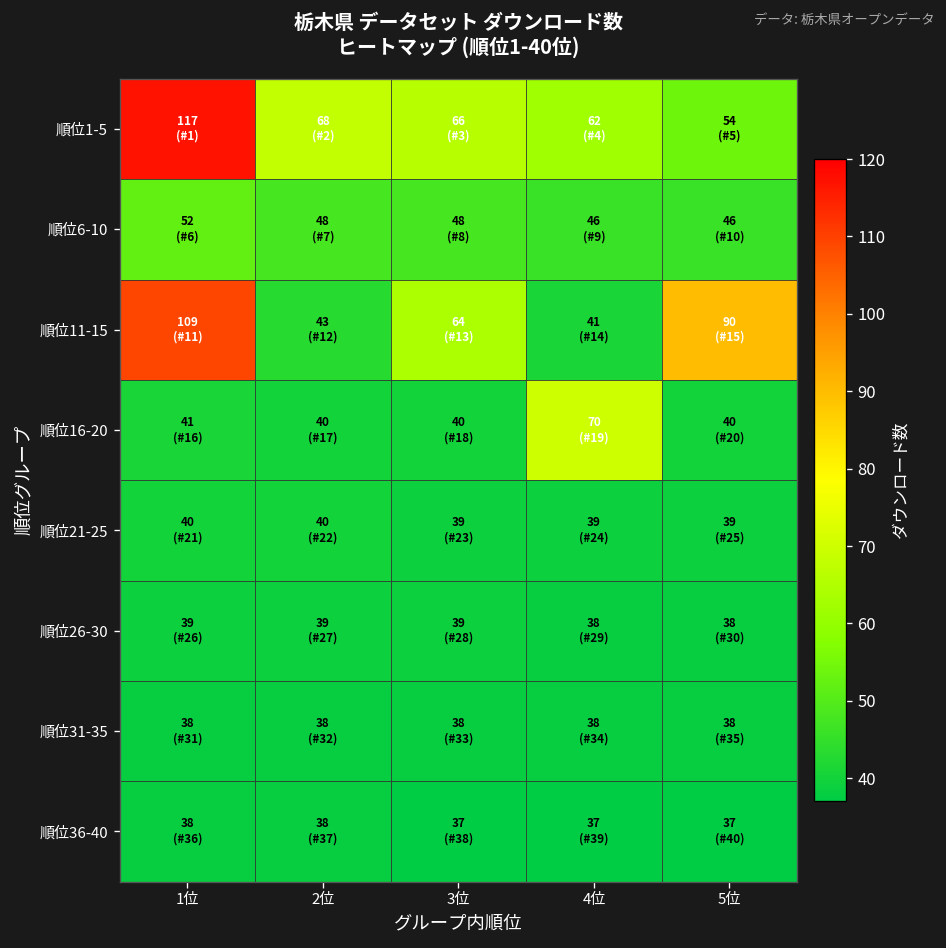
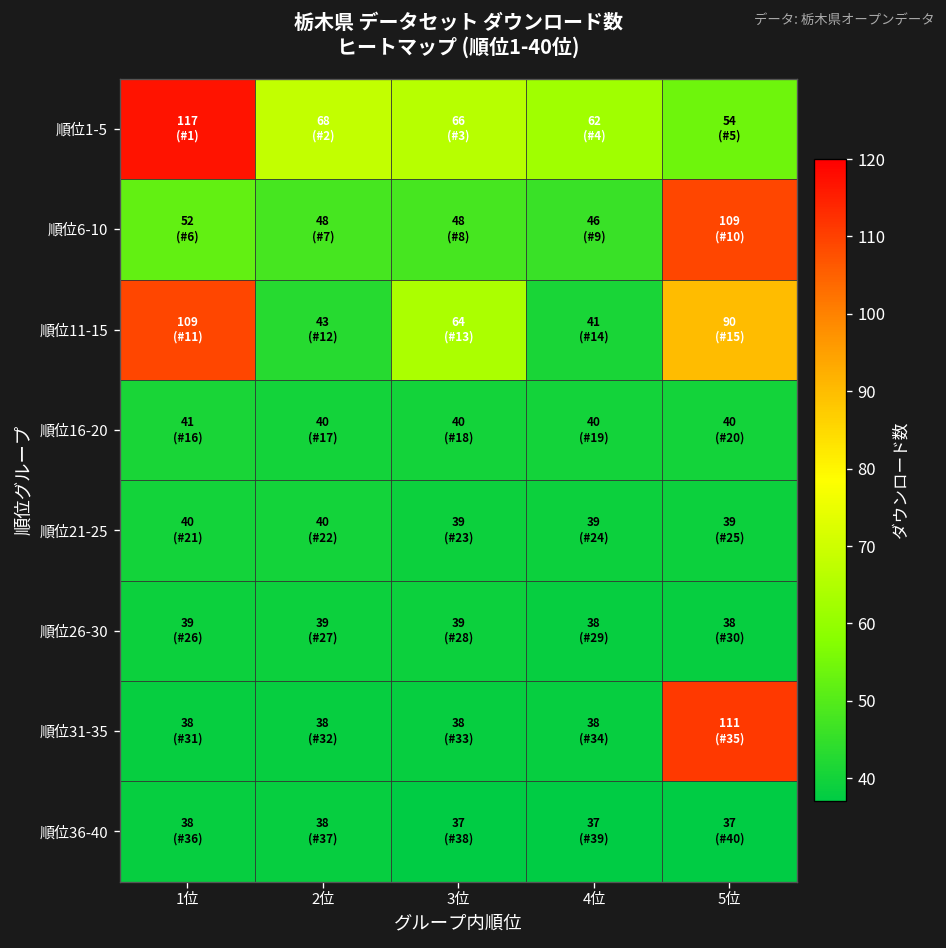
  {
    "順位6-10": {
-     "5位": 46
+     "5位": 109
    },
    "順位16-20": {
-     "4位": 70
+     "4位": 40
    },
    "順位31-35": {
-     "5位": 38
+     "5位": 111
    }
  }
